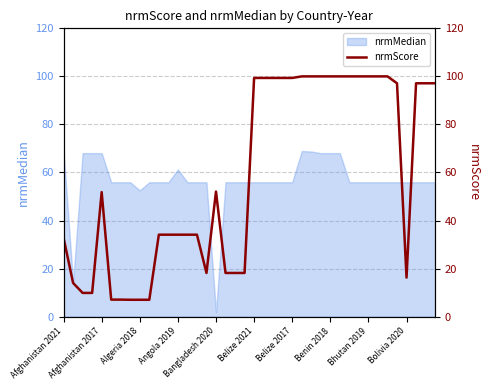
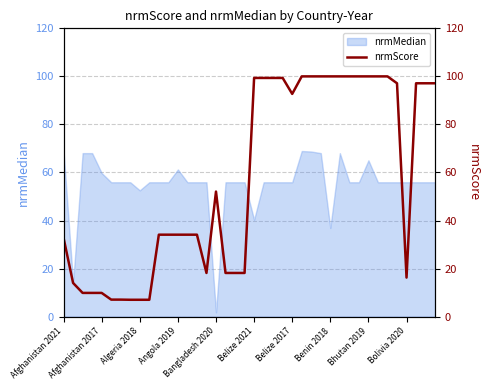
  {
    "nrmMedian": {
      "Afghanistan 2021": 69,
-     "Afghanistan 2017": 68,
+     "Afghanistan 2017": 60,
      "Algeria 2018": 53,
      "Angola 2019": 61,
      "Bangladesh 2020": 2,
-     "Belize 2021": 56,
+     "Belize 2021": 40,
      "Belize 2017": 56,
-     "Benin 2018": 68,
-     "Bhutan 2019": 56,
+     "Benin 2018": 37,
+     "Bhutan 2019": 65,
      "Bolivia 2020": 56
    },
    "nrmScore": {
      "Afghanistan 2021": 33,
-     "Afghanistan 2017": 52,
+     "Afghanistan 2017": 10,
      "Algeria 2018": 7,
      "Angola 2019": 34,
      "Bangladesh 2020": 52,
      "Belize 2021": 99,
-     "Belize 2017": 99,
+     "Belize 2017": 93,
      "Benin 2018": 100,
      "Bhutan 2019": 100,
      "Bolivia 2020": 16
    }
  }
